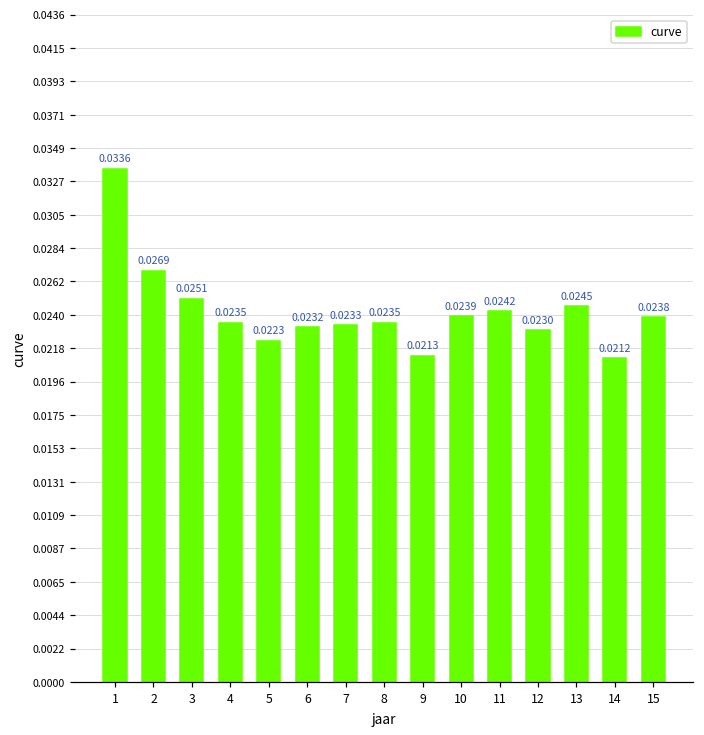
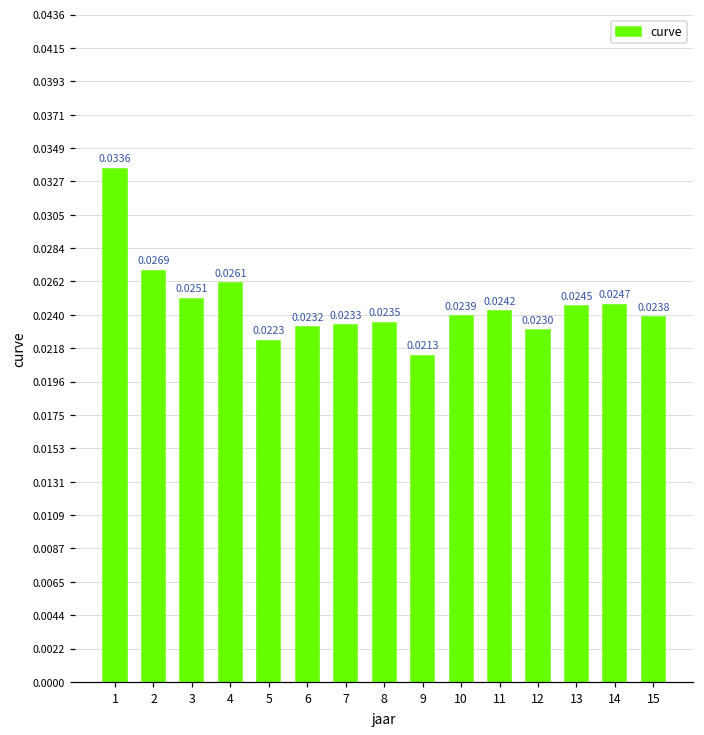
  {
    "1": 0.0336,
    "2": 0.0269,
    "3": 0.0251,
-   "4": 0.0235,
+   "4": 0.0261,
    "5": 0.0223,
    "6": 0.0232,
    "7": 0.0233,
    "8": 0.0235,
    "9": 0.0213,
    "10": 0.0239,
    "11": 0.0242,
    "12": 0.0230,
    "13": 0.0245,
-   "14": 0.0212,
+   "14": 0.0247,
    "15": 0.0238
  }
